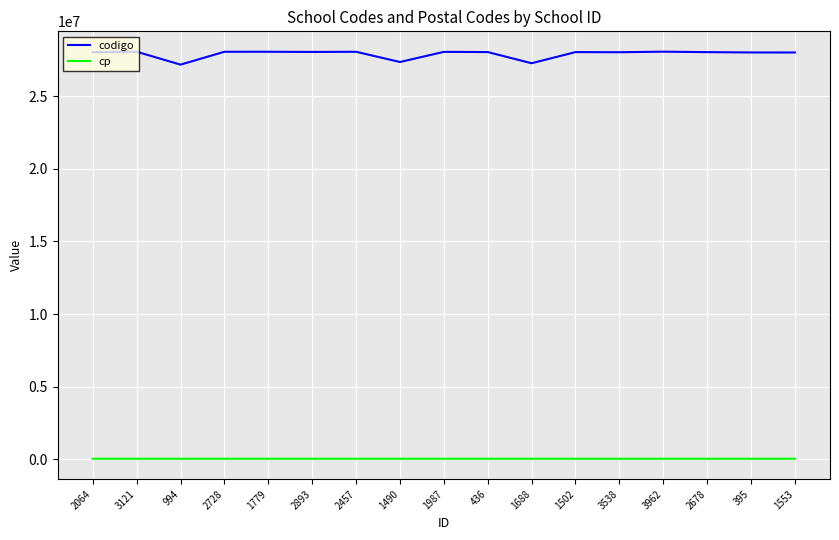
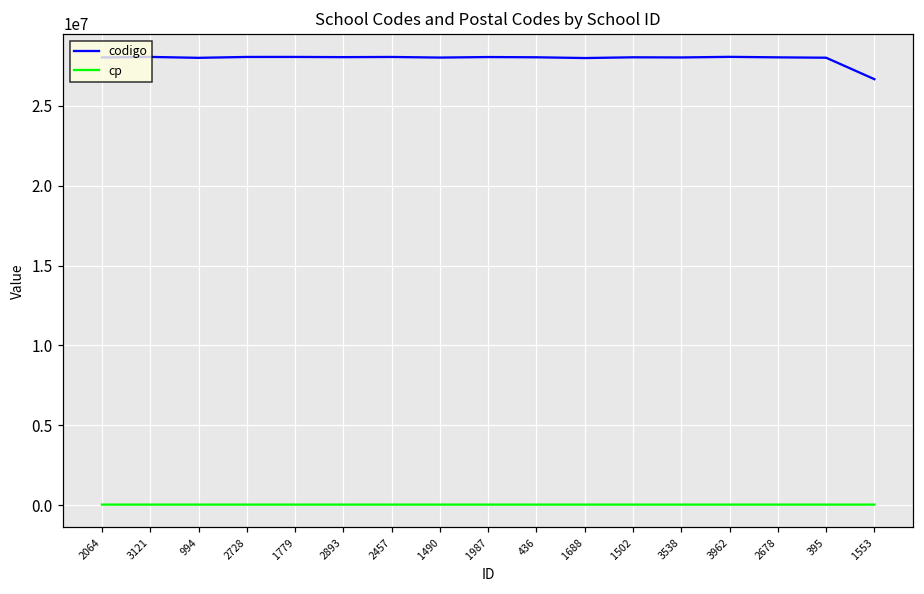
  {
    "codigo": {
-     "994": 27200000,
+     "994": 28000000,
      "2728": 28100000,
      "1779": 28100000,
      "2893": 28100000,
      "2457": 28100000,
-     "1490": 27400000,
+     "1490": 28000000,
      "1987": 28100000,
      "436": 28000000,
-     "1688": 27300000,
+     "1688": 28000000,
      "1502": 28000000,
      "3538": 28000000,
      "3962": 28100000,
      "2678": 28000000,
      "395": 28000000,
-     "1553": 28000000
+     "1553": 26700000
    },
    "cp": {
      "2064": 0,
      "3121": 0,
      "994": 0,
      "2728": 0,
      "1779": 0,
      "2893": 0,
      "2457": 0,
      "1490": 0,
      "1987": 0,
      "436": 0,
      "1688": 0,
      "1502": 0,
      "3538": 0,
      "3962": 0,
      "2678": 0,
      "395": 0,
      "1553": 0
    }
  }
